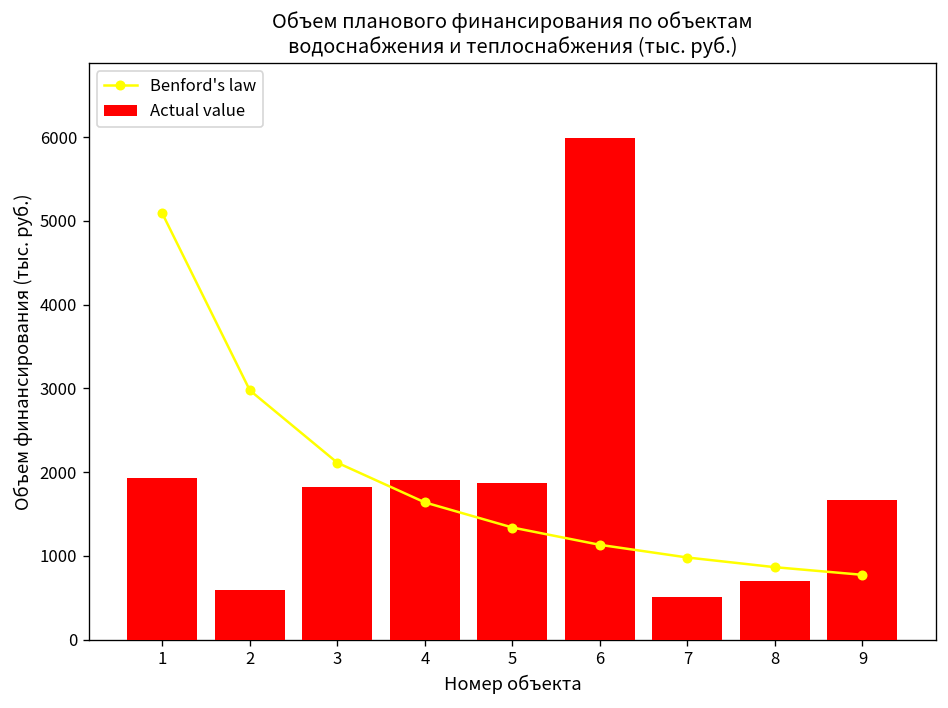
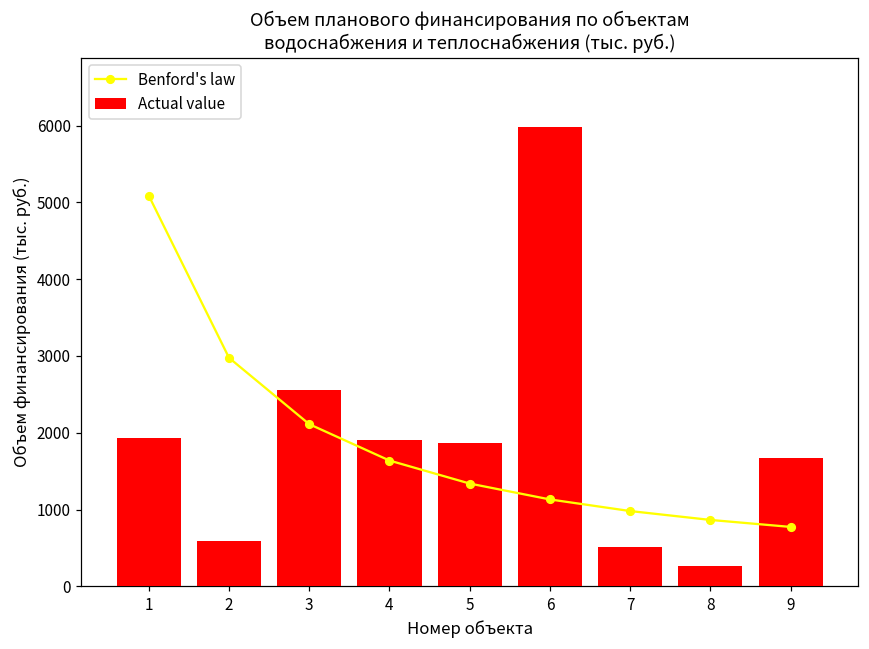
  {
    "Actual value": {
      "1": 1900,
      "2": 600,
-     "3": 1800,
+     "3": 2600,
      "4": 1900,
      "5": 1900,
      "6": 6000,
      "7": 500,
-     "8": 700,
+     "8": 300,
      "9": 1700
    },
    "Benford's law": {
      "1": 5100,
      "2": 3000,
      "3": 2100,
      "4": 1600,
      "5": 1300,
      "6": 1100,
      "7": 1000,
      "8": 900,
      "9": 800
    }
  }
